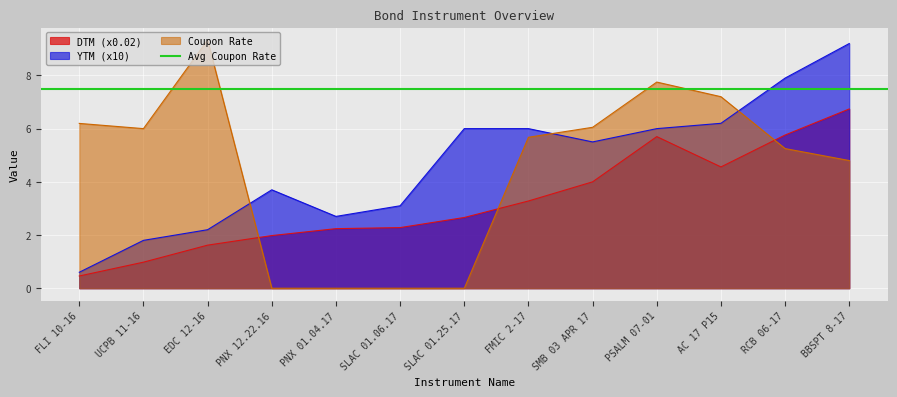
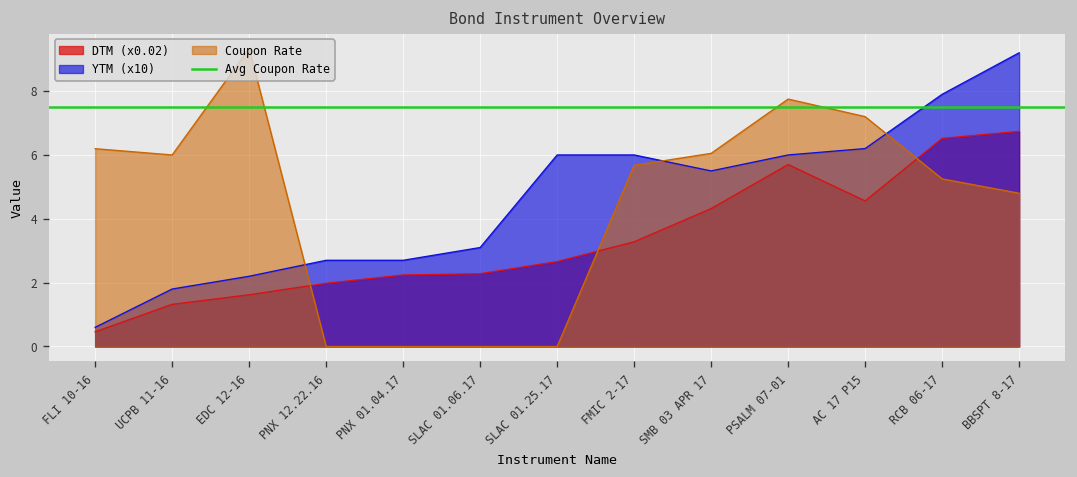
  {
    "DTM (x0.02)": {
      "FLI 10-16": 0.5,
-     "UCPB 11-16": 1.0,
+     "UCPB 11-16": 1.3,
      "EDC 12-16": 1.6,
      "PNX 12.22.16": 2.0,
      "PNX 01.04.17": 2.2,
      "SLAC 01.06.17": 2.3,
      "SLAC 01.25.17": 2.7,
      "FMIC 2-17": 3.3,
-     "SMB 03 APR 17": 4.0,
+     "SMB 03 APR 17": 4.3,
      "PSALM 07-01": 5.7,
      "AC 17 P15": 4.6,
-     "RCB 06-17": 5.8,
+     "RCB 06-17": 6.5,
      "BBSPT 8-17": 6.7
    },
    "YTM (x10)": {
      "FLI 10-16": 0.6,
      "UCPB 11-16": 1.8,
      "EDC 12-16": 2.2,
-     "PNX 12.22.16": 3.7,
+     "PNX 12.22.16": 2.7,
      "PNX 01.04.17": 2.7,
      "SLAC 01.06.17": 3.1,
      "SLAC 01.25.17": 6.0,
      "FMIC 2-17": 6.0,
      "SMB 03 APR 17": 5.5,
      "PSALM 07-01": 6.0,
      "AC 17 P15": 6.2,
      "RCB 06-17": 7.9,
      "BBSPT 8-17": 9.2
    },
    "Coupon Rate": {
      "FLI 10-16": 6.2,
      "UCPB 11-16": 6.0,
      "PNX 12.22.16": 0.0,
      "PNX 01.04.17": 0.0,
      "SLAC 01.06.17": 0.0,
      "SLAC 01.25.17": 0.0,
      "FMIC 2-17": 5.7,
      "SMB 03 APR 17": 6.1,
      "PSALM 07-01": 7.8,
      "AC 17 P15": 7.2,
      "RCB 06-17": 5.3,
      "BBSPT 8-17": 4.8
    }
  }
